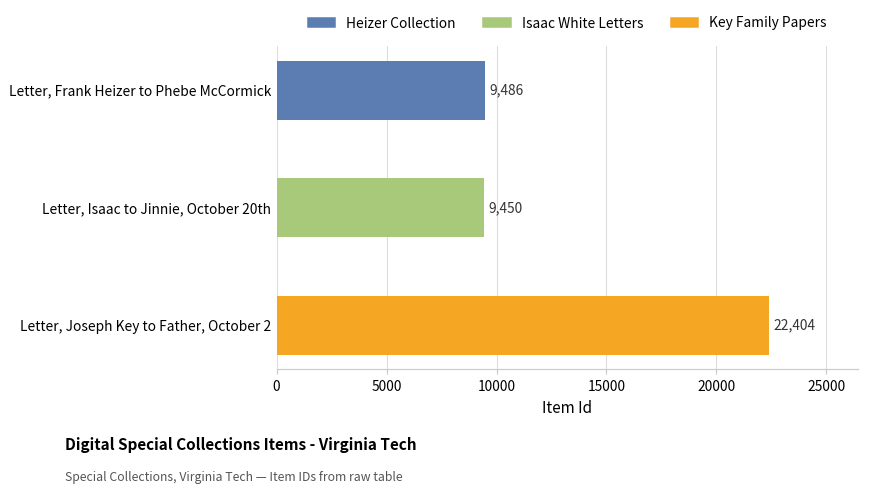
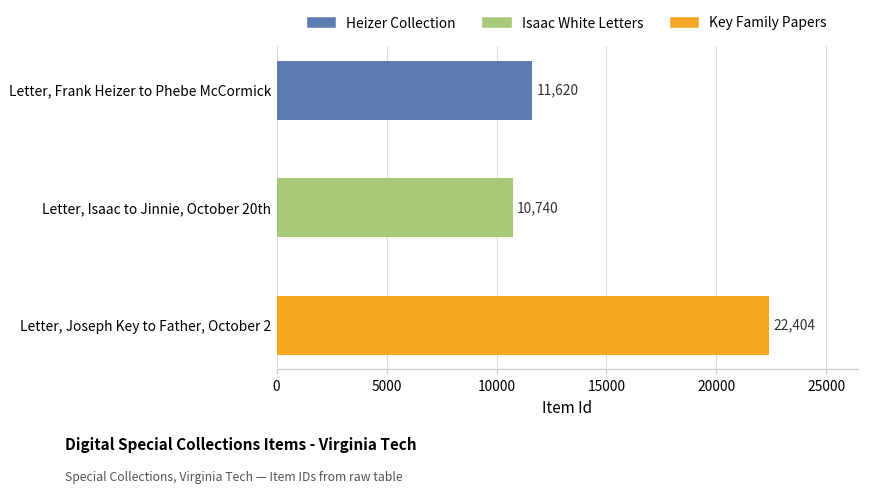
  {
-   "Letter, Frank Heizer to Phebe McCormick": "9,486",
-   "Letter, Isaac to Jinnie, October 20th": "9,450",
+   "Letter, Frank Heizer to Phebe McCormick": "11,620",
+   "Letter, Isaac to Jinnie, October 20th": "10,740",
    "Letter, Joseph Key to Father, October 2": "22,404"
  }
